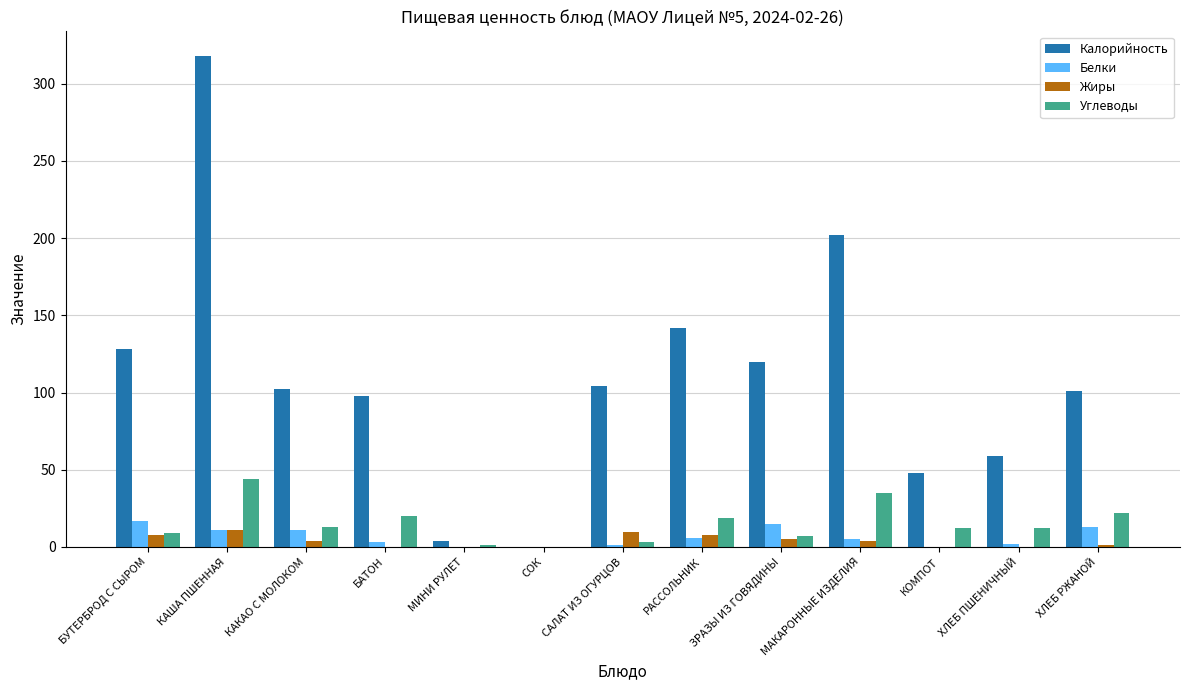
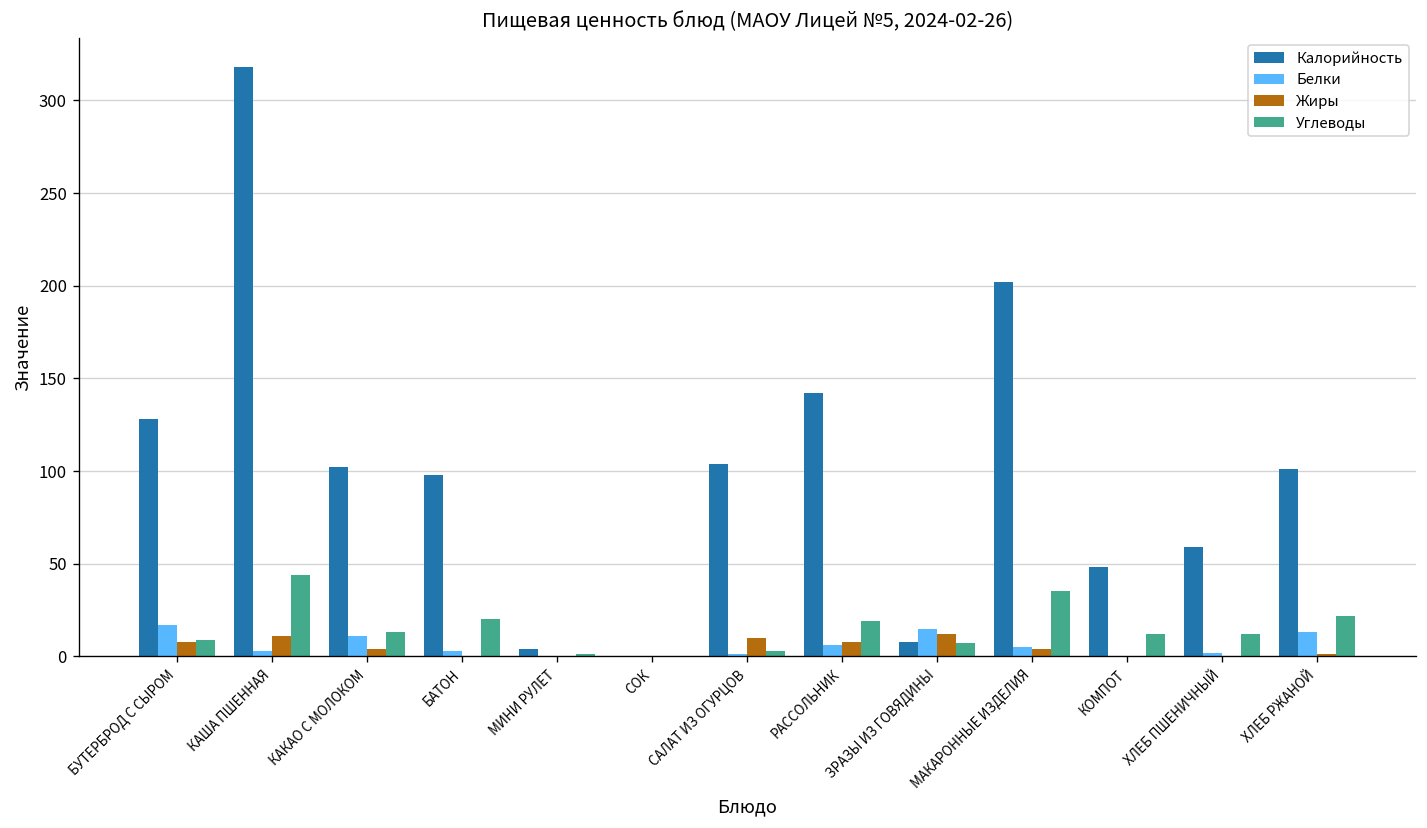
  {
    "Калорийность": {
      "БУТЕРБРОД С СЫРОМ": 128,
      "КАША ПШЕННАЯ": 318,
      "КАКАО С МОЛОКОМ": 102,
      "БАТОН": 98,
      "МИНИ РУЛЕТ": 4,
      "СОК": 0,
      "САЛАТ ИЗ ОГУРЦОВ": 104,
      "РАССОЛЬНИК": 142,
-     "ЗРАЗЫ ИЗ ГОВЯДИНЫ": 120,
+     "ЗРАЗЫ ИЗ ГОВЯДИНЫ": 8,
      "МАКАРОННЫЕ ИЗДЕЛИЯ": 202,
      "КОМПОТ": 48,
      "ХЛЕБ ПШЕНИЧНЫЙ": 59,
      "ХЛЕБ РЖАНОЙ": 101
    },
    "Белки": {
      "БУТЕРБРОД С СЫРОМ": 17,
-     "КАША ПШЕННАЯ": 11,
+     "КАША ПШЕННАЯ": 3,
      "КАКАО С МОЛОКОМ": 11,
      "БАТОН": 3,
      "МИНИ РУЛЕТ": 0,
      "СОК": 0,
      "РАССОЛЬНИК": 6,
      "ЗРАЗЫ ИЗ ГОВЯДИНЫ": 15,
      "МАКАРОННЫЕ ИЗДЕЛИЯ": 5,
      "КОМПОТ": 0,
      "ХЛЕБ ПШЕНИЧНЫЙ": 2,
      "ХЛЕБ РЖАНОЙ": 13
    },
    "Жиры": {
      "БУТЕРБРОД С СЫРОМ": 8,
      "КАША ПШЕННАЯ": 11,
      "КАКАО С МОЛОКОМ": 4,
      "БАТОН": 0,
      "МИНИ РУЛЕТ": 0,
      "СОК": 0,
      "САЛАТ ИЗ ОГУРЦОВ": 10,
      "РАССОЛЬНИК": 8,
-     "ЗРАЗЫ ИЗ ГОВЯДИНЫ": 5,
+     "ЗРАЗЫ ИЗ ГОВЯДИНЫ": 12,
      "МАКАРОННЫЕ ИЗДЕЛИЯ": 4,
      "КОМПОТ": 0,
      "ХЛЕБ ПШЕНИЧНЫЙ": 0
    },
    "Углеводы": {
      "БУТЕРБРОД С СЫРОМ": 9,
      "КАША ПШЕННАЯ": 44,
      "КАКАО С МОЛОКОМ": 13,
      "БАТОН": 20,
      "СОК": 0,
      "САЛАТ ИЗ ОГУРЦОВ": 3,
      "РАССОЛЬНИК": 19,
      "ЗРАЗЫ ИЗ ГОВЯДИНЫ": 7,
      "МАКАРОННЫЕ ИЗДЕЛИЯ": 35,
      "КОМПОТ": 12,
      "ХЛЕБ ПШЕНИЧНЫЙ": 12,
      "ХЛЕБ РЖАНОЙ": 22
    }
  }
